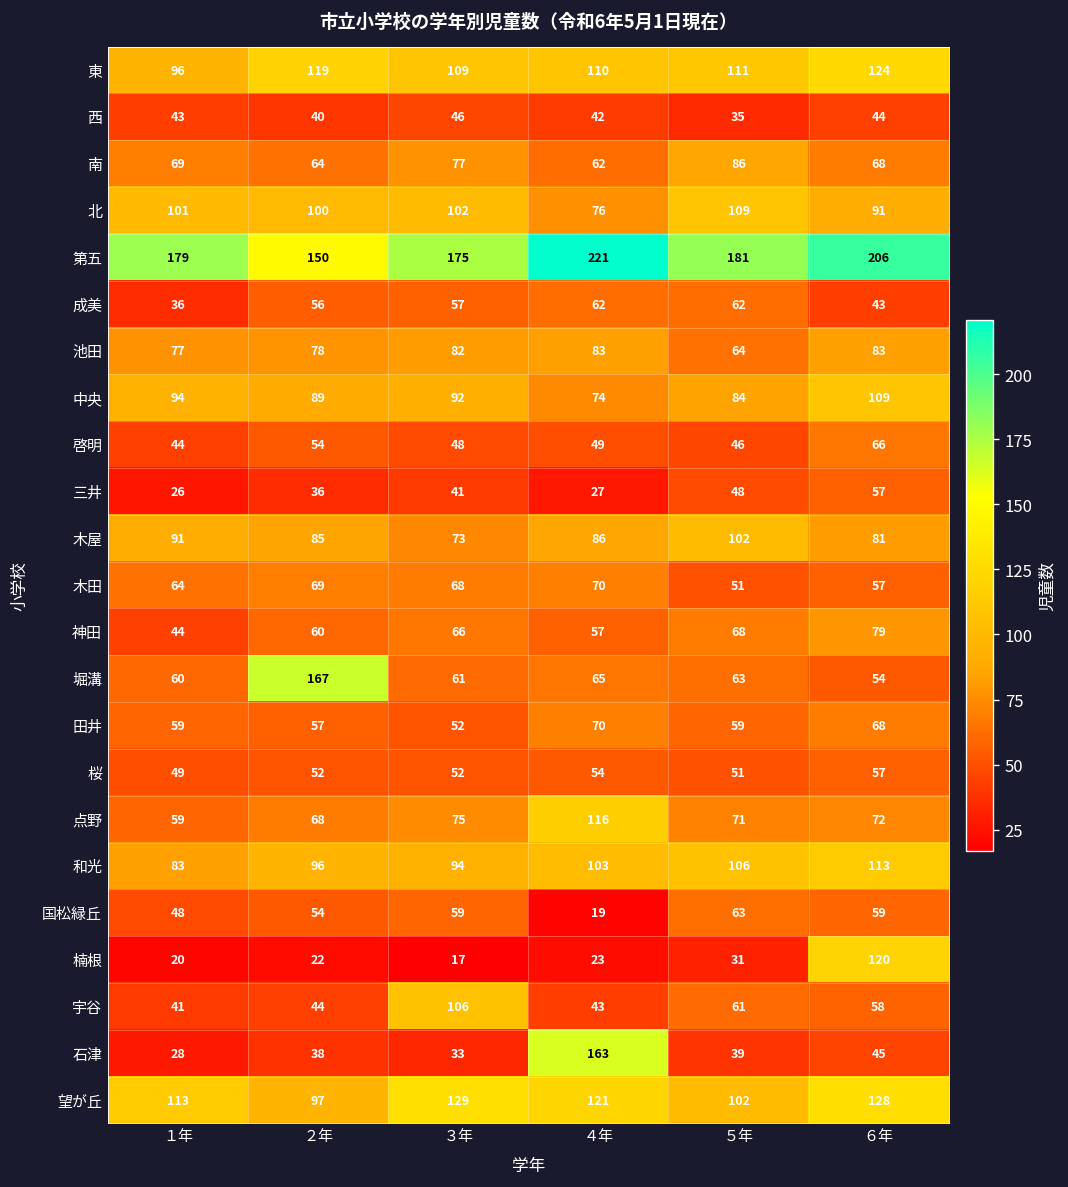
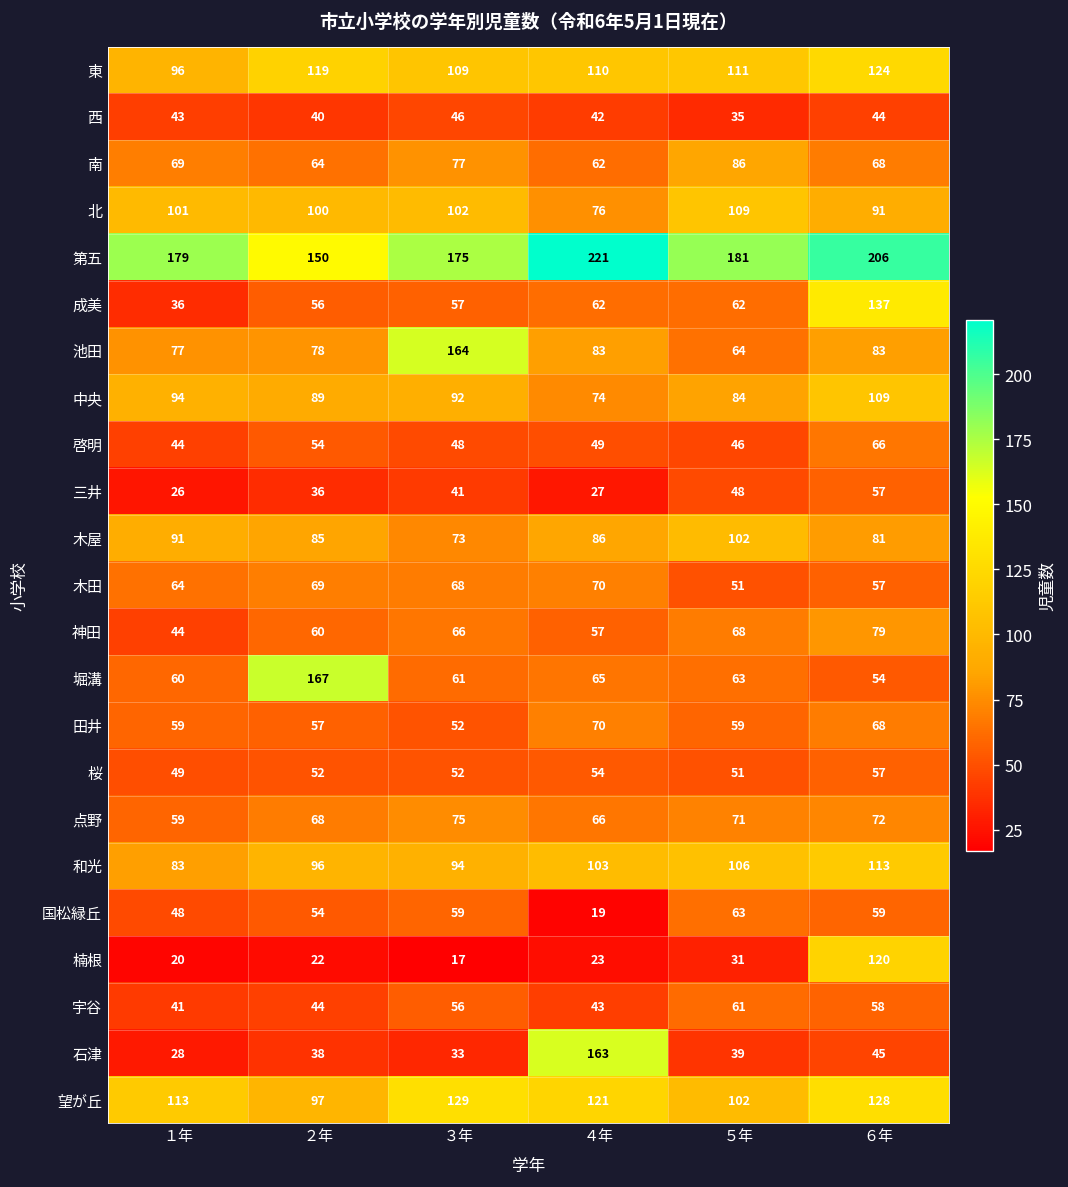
  {
    "東": {
      "１年": 96,
      "２年": 119,
      "３年": 109,
      "４年": 110,
      "５年": 111,
      "６年": 124
    },
    "西": {
      "１年": 43,
      "２年": 40,
      "３年": 46,
      "４年": 42,
      "５年": 35,
      "６年": 44
    },
    "南": {
      "１年": 69,
      "２年": 64,
      "３年": 77,
      "４年": 62,
      "５年": 86,
      "６年": 68
    },
    "北": {
      "１年": 101,
      "２年": 100,
      "３年": 102,
      "４年": 76,
      "５年": 109,
      "６年": 91
    },
    "第五": {
      "１年": 179,
      "２年": 150,
      "３年": 175,
      "４年": 221,
      "５年": 181,
      "６年": 206
    },
    "成美": {
      "１年": 36,
      "２年": 56,
      "３年": 57,
      "４年": 62,
      "５年": 62,
-     "６年": 43
+     "６年": 137
    },
    "池田": {
      "１年": 77,
      "２年": 78,
-     "３年": 82,
+     "３年": 164,
      "４年": 83,
      "５年": 64,
      "６年": 83
    },
    "中央": {
      "１年": 94,
      "２年": 89,
      "３年": 92,
      "４年": 74,
      "５年": 84,
      "６年": 109
    },
    "啓明": {
      "１年": 44,
      "２年": 54,
      "３年": 48,
      "４年": 49,
      "５年": 46,
      "６年": 66
    },
    "三井": {
      "１年": 26,
      "２年": 36,
      "３年": 41,
      "４年": 27,
      "５年": 48,
      "６年": 57
    },
    "木屋": {
      "１年": 91,
      "２年": 85,
      "３年": 73,
      "４年": 86,
      "５年": 102,
      "６年": 81
    },
    "木田": {
      "１年": 64,
      "２年": 69,
      "３年": 68,
      "４年": 70,
      "５年": 51,
      "６年": 57
    },
    "神田": {
      "１年": 44,
      "２年": 60,
      "３年": 66,
      "４年": 57,
      "５年": 68,
      "６年": 79
    },
    "堀溝": {
      "１年": 60,
      "２年": 167,
      "３年": 61,
      "４年": 65,
      "５年": 63,
      "６年": 54
    },
    "田井": {
      "１年": 59,
      "２年": 57,
      "３年": 52,
      "４年": 70,
      "５年": 59,
      "６年": 68
    },
    "桜": {
      "１年": 49,
      "２年": 52,
      "３年": 52,
      "４年": 54,
      "５年": 51,
      "６年": 57
    },
    "点野": {
      "１年": 59,
      "２年": 68,
      "３年": 75,
-     "４年": 116,
+     "４年": 66,
      "５年": 71,
      "６年": 72
    },
    "和光": {
      "１年": 83,
      "２年": 96,
      "３年": 94,
      "４年": 103,
      "５年": 106,
      "６年": 113
    },
    "国松緑丘": {
      "１年": 48,
      "２年": 54,
      "３年": 59,
      "４年": 19,
      "５年": 63,
      "６年": 59
    },
    "楠根": {
      "１年": 20,
      "２年": 22,
      "３年": 17,
      "４年": 23,
      "５年": 31,
      "６年": 120
    },
    "宇谷": {
      "１年": 41,
      "２年": 44,
-     "３年": 106,
+     "３年": 56,
      "４年": 43,
      "５年": 61,
      "６年": 58
    },
    "石津": {
      "１年": 28,
      "２年": 38,
      "３年": 33,
      "４年": 163,
      "５年": 39,
      "６年": 45
    },
    "望が丘": {
      "１年": 113,
      "２年": 97,
      "３年": 129,
      "４年": 121,
      "５年": 102,
      "６年": 128
    }
  }
